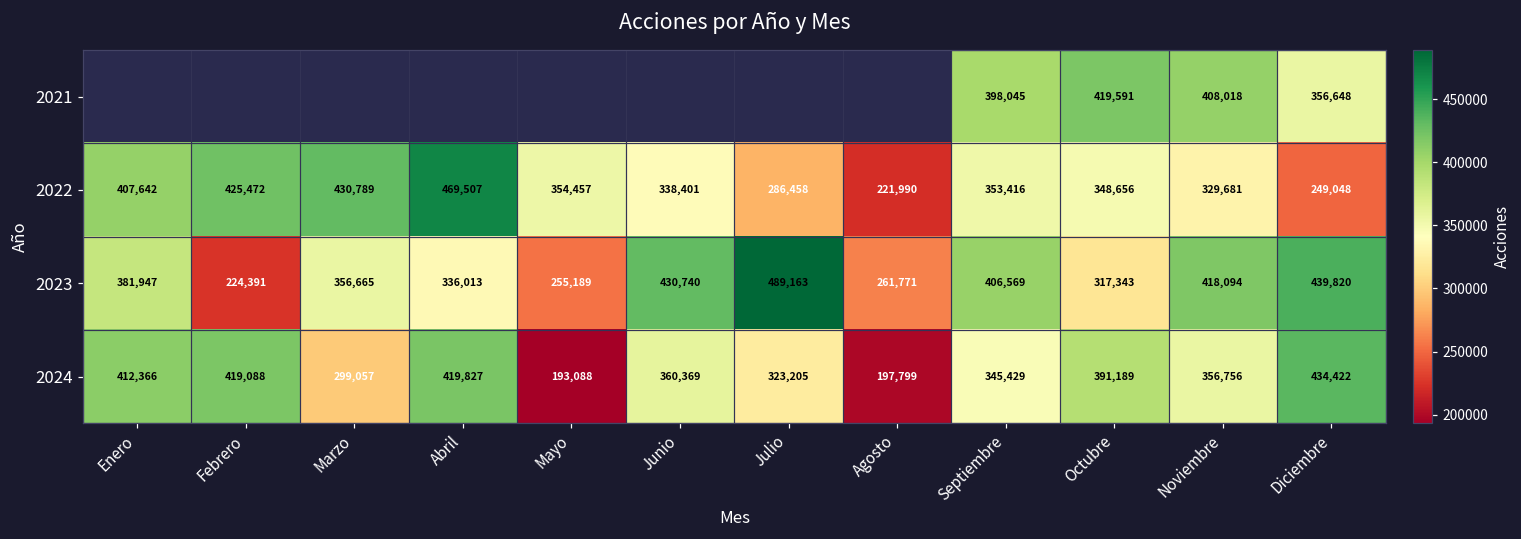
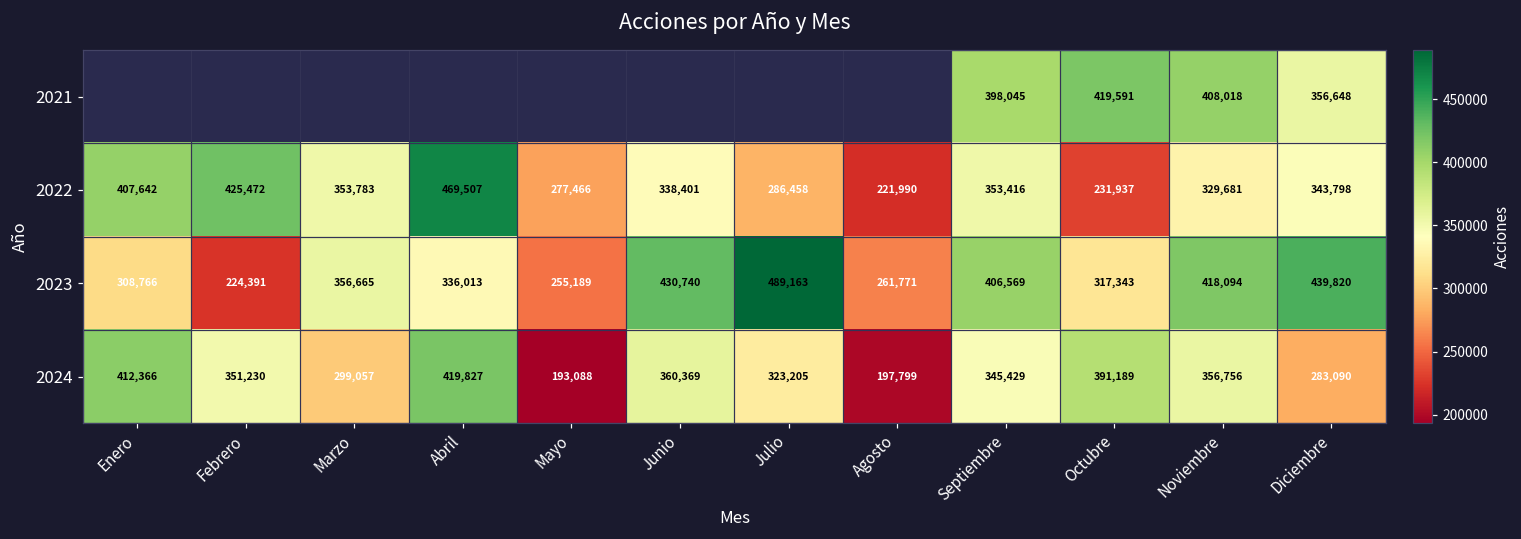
  {
    "2021": {
      "Septiembre": "398,045",
      "Octubre": "419,591",
      "Noviembre": "408,018",
      "Diciembre": "356,648"
    },
    "2022": {
      "Enero": "407,642",
      "Febrero": "425,472",
-     "Marzo": "430,789",
+     "Marzo": "353,783",
      "Abril": "469,507",
-     "Mayo": "354,457",
+     "Mayo": "277,466",
      "Junio": "338,401",
      "Julio": "286,458",
      "Agosto": "221,990",
      "Septiembre": "353,416",
-     "Octubre": "348,656",
+     "Octubre": "231,937",
      "Noviembre": "329,681",
-     "Diciembre": "249,048"
+     "Diciembre": "343,798"
    },
    "2023": {
-     "Enero": "381,947",
+     "Enero": "308,766",
      "Febrero": "224,391",
      "Marzo": "356,665",
      "Abril": "336,013",
      "Mayo": "255,189",
      "Junio": "430,740",
      "Julio": "489,163",
      "Agosto": "261,771",
      "Septiembre": "406,569",
      "Octubre": "317,343",
      "Noviembre": "418,094",
      "Diciembre": "439,820"
    },
    "2024": {
      "Enero": "412,366",
-     "Febrero": "419,088",
+     "Febrero": "351,230",
      "Marzo": "299,057",
      "Abril": "419,827",
      "Mayo": "193,088",
      "Junio": "360,369",
      "Julio": "323,205",
      "Agosto": "197,799",
      "Septiembre": "345,429",
      "Octubre": "391,189",
      "Noviembre": "356,756",
-     "Diciembre": "434,422"
+     "Diciembre": "283,090"
    }
  }
